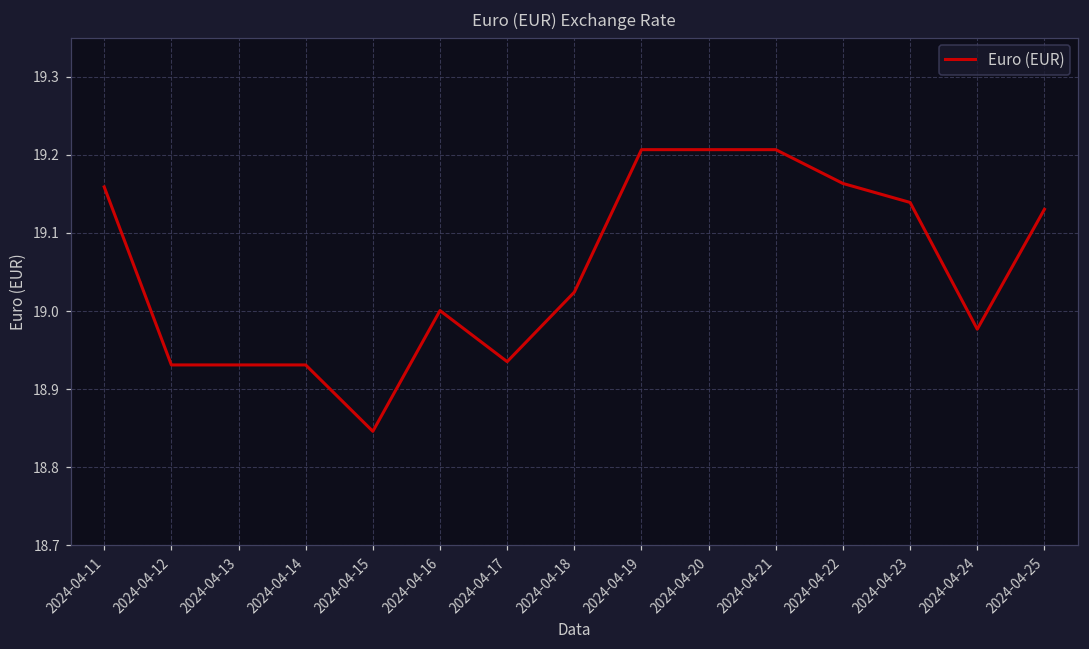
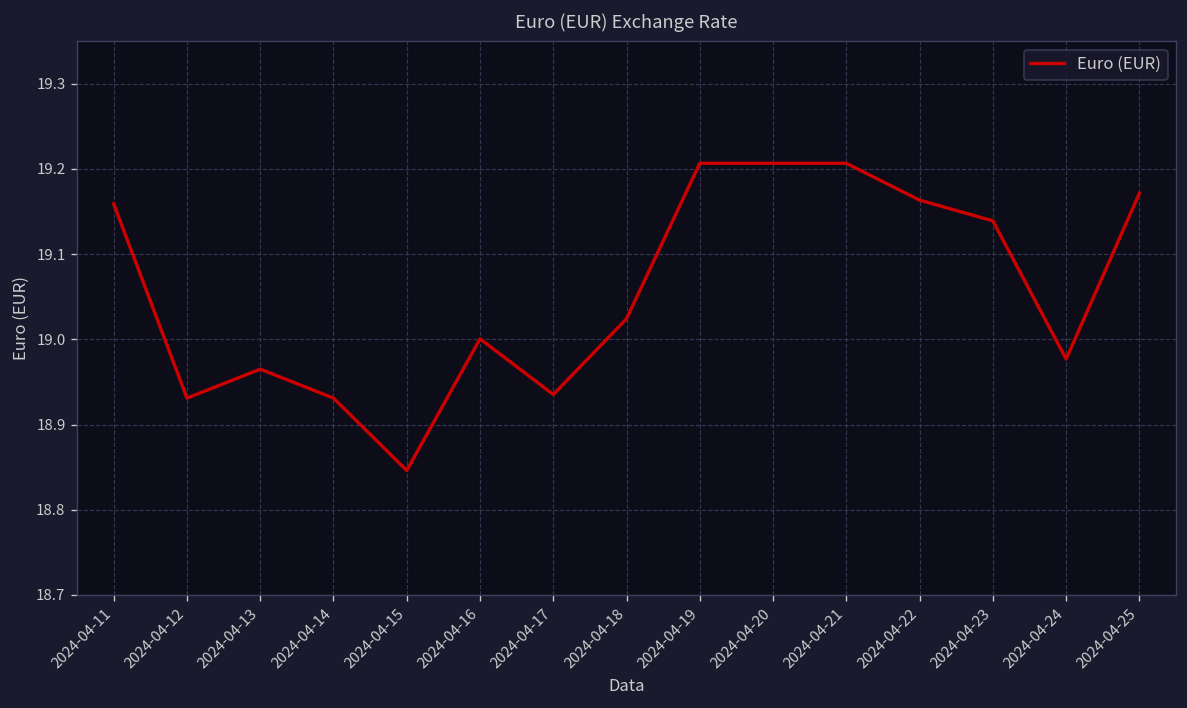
  {
    "2024-04-11": 19.16,
    "2024-04-12": 18.93,
-   "2024-04-13": 18.93,
+   "2024-04-13": 18.97,
    "2024-04-14": 18.93,
    "2024-04-15": 18.85,
    "2024-04-16": 19.00,
    "2024-04-17": 18.94,
    "2024-04-18": 19.02,
    "2024-04-19": 19.21,
    "2024-04-20": 19.21,
    "2024-04-21": 19.21,
    "2024-04-22": 19.16,
    "2024-04-23": 19.14,
    "2024-04-24": 18.98,
-   "2024-04-25": 19.13
+   "2024-04-25": 19.17
  }
